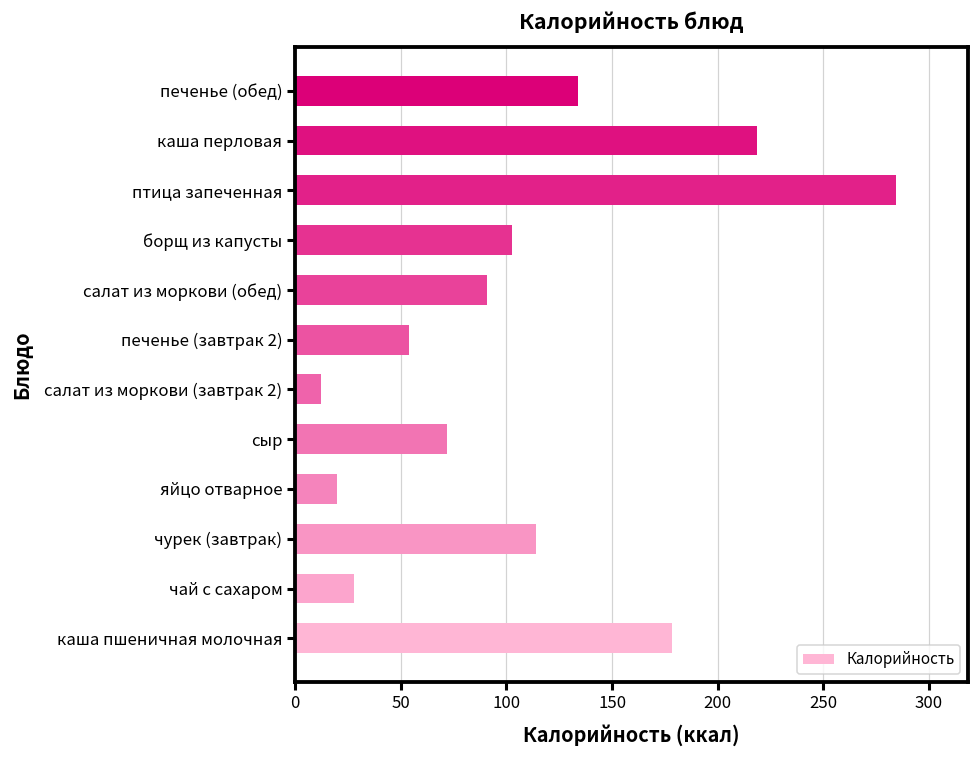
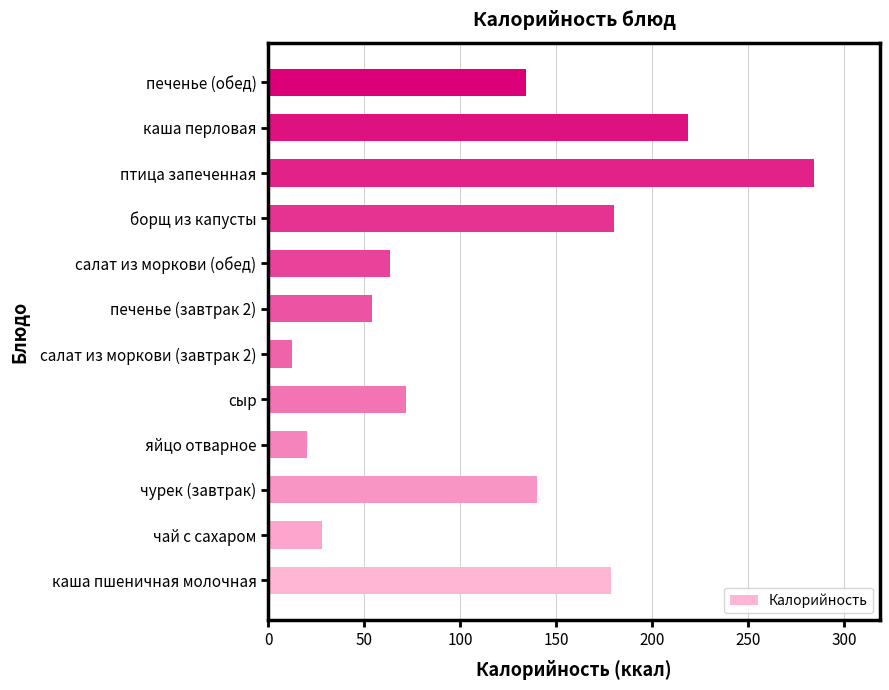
  {
    "печенье (обед)": 134,
    "каша перловая": 219,
    "птица запеченная": 284,
-   "борщ из капусты": 103,
-   "салат из моркови (обед)": 91,
+   "борщ из капусты": 180,
+   "салат из моркови (обед)": 63,
    "печенье (завтрак 2)": 54,
    "салат из моркови (завтрак 2)": 12,
    "сыр": 72,
    "яйцо отварное": 20,
-   "чурек (завтрак)": 114,
+   "чурек (завтрак)": 140,
    "чай с сахаром": 28,
    "каша пшеничная молочная": 178
  }
